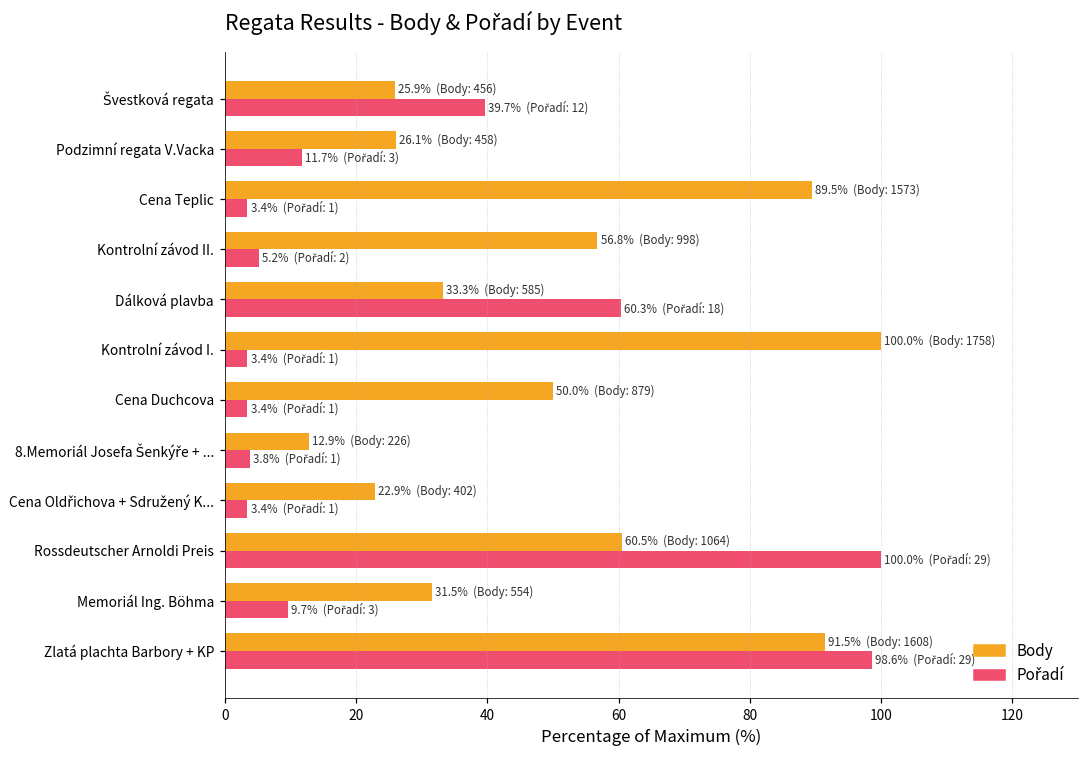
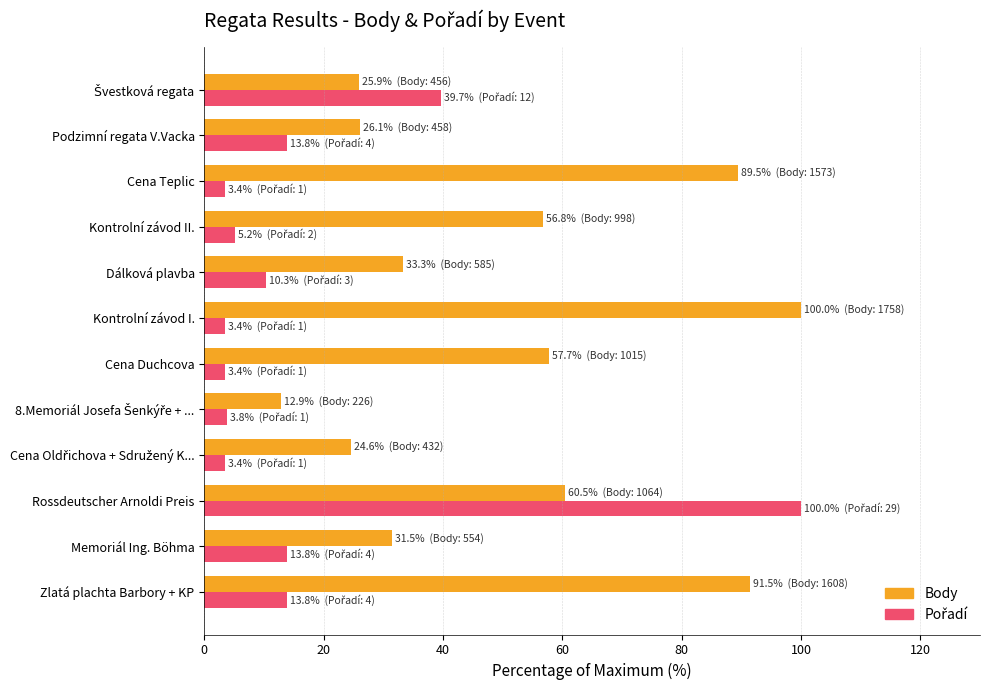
  {
    "Body": {
      "Švestková regata": "25.9%",
      "Podzimní regata V.Vacka": "26.1%",
      "Cena Teplic": "89.5%",
      "Kontrolní závod II.": "56.8%",
      "Dálková plavba": "33.3%",
      "Kontrolní závod I.": "100.0%",
-     "Cena Duchcova": "50.0% (Body: 879)",
+     "Cena Duchcova": "57.7% (Body: 1015)",
      "8.Memoriál Josefa Šenkýře + ...": "12.9%",
-     "Cena Oldřichova + Sdružený K...": "22.9% (Body: 402)",
+     "Cena Oldřichova + Sdružený K...": "24.6% (Body: 432)",
      "Rossdeutscher Arnoldi Preis": "60.5%",
      "Memoriál Ing. Böhma": "31.5%",
      "Zlatá plachta Barbory + KP": "91.5%"
    },
    "Pořadí": {
      "Švestková regata": "39.7%",
-     "Podzimní regata V.Vacka": "11.7% (Pořadí: 3)",
+     "Podzimní regata V.Vacka": "13.8% (Pořadí: 4)",
      "Cena Teplic": "3.4%",
      "Kontrolní závod II.": "5.2%",
-     "Dálková plavba": "60.3% (Pořadí: 18)",
+     "Dálková plavba": "10.3% (Pořadí: 3)",
      "Kontrolní závod I.": "3.4%",
      "Cena Duchcova": "3.4%",
      "8.Memoriál Josefa Šenkýře + ...": "3.8%",
      "Cena Oldřichova + Sdružený K...": "3.4%",
      "Rossdeutscher Arnoldi Preis": "100.0%",
-     "Memoriál Ing. Böhma": "9.7% (Pořadí: 3)",
-     "Zlatá plachta Barbory + KP": "98.6% (Pořadí: 29)"
+     "Memoriál Ing. Böhma": "13.8% (Pořadí: 4)",
+     "Zlatá plachta Barbory + KP": "13.8% (Pořadí: 4)"
    }
  }
